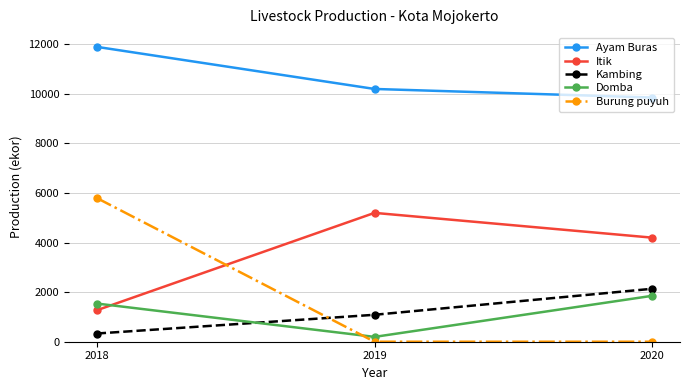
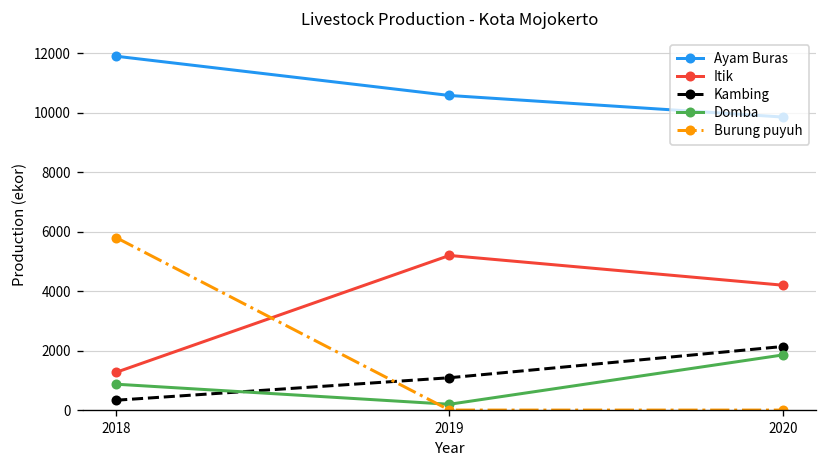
  {
    "Ayam Buras": {
      "2018": 11900,
-     "2019": 10200
+     "2019": 10600
    },
    "Itik": {
      "2018": 1300,
      "2019": 5200,
      "2020": 4200
    },
    "Kambing": {
      "2018": 300,
      "2019": 1100,
      "2020": 2100
    },
    "Domba": {
-     "2018": 1500,
+     "2018": 900,
      "2019": 200,
      "2020": 1900
    },
    "Burung puyuh": {
      "2018": 5800,
      "2019": 0,
      "2020": 0
    }
  }
